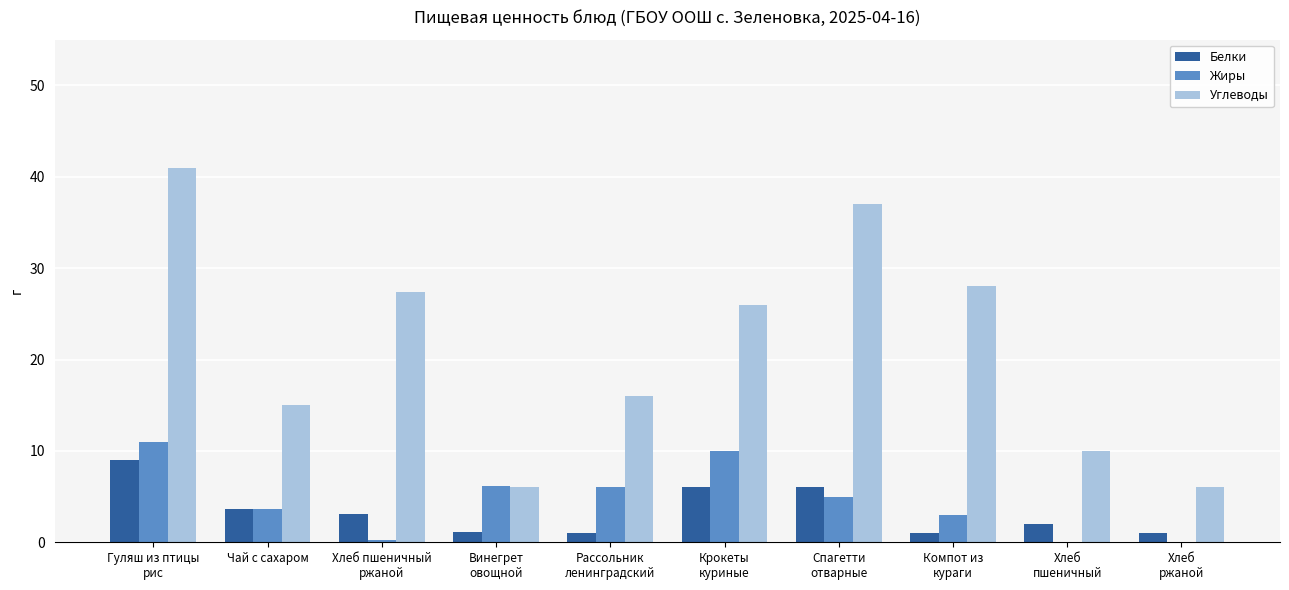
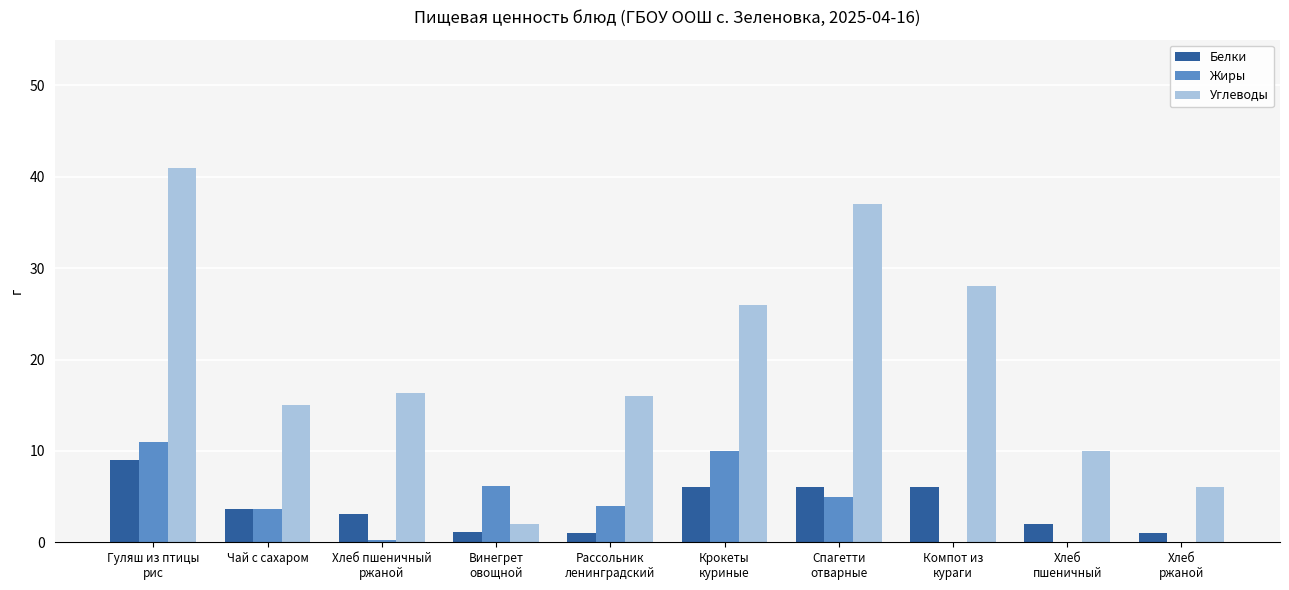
  {
    "Белки": {
      "Гуляш из птицы рис": 9,
      "Чай с сахаром": 4,
      "Хлеб пшеничный ржаной": 3,
      "Винегрет овощной": 1,
      "Рассольник ленинградский": 1,
      "Крокеты куриные": 6,
      "Спагетти отварные": 6,
-     "Компот из кураги": 1,
+     "Компот из кураги": 6,
      "Хлеб пшеничный": 2,
      "Хлеб ржаной": 1
    },
    "Жиры": {
      "Гуляш из птицы рис": 11,
      "Чай с сахаром": 4,
      "Винегрет овощной": 6,
-     "Рассольник ленинградский": 6,
+     "Рассольник ленинградский": 4,
      "Крокеты куриные": 10,
      "Спагетти отварные": 5,
-     "Компот из кураги": 3,
+     "Компот из кураги": 0,
      "Хлеб пшеничный": 0,
      "Хлеб ржаной": 0
    },
    "Углеводы": {
      "Гуляш из птицы рис": 41,
      "Чай с сахаром": 15,
-     "Хлеб пшеничный ржаной": 27,
-     "Винегрет овощной": 6,
+     "Хлеб пшеничный ржаной": 16,
+     "Винегрет овощной": 2,
      "Рассольник ленинградский": 16,
      "Крокеты куриные": 26,
      "Спагетти отварные": 37,
      "Компот из кураги": 28,
      "Хлеб пшеничный": 10,
      "Хлеб ржаной": 6
    }
  }
